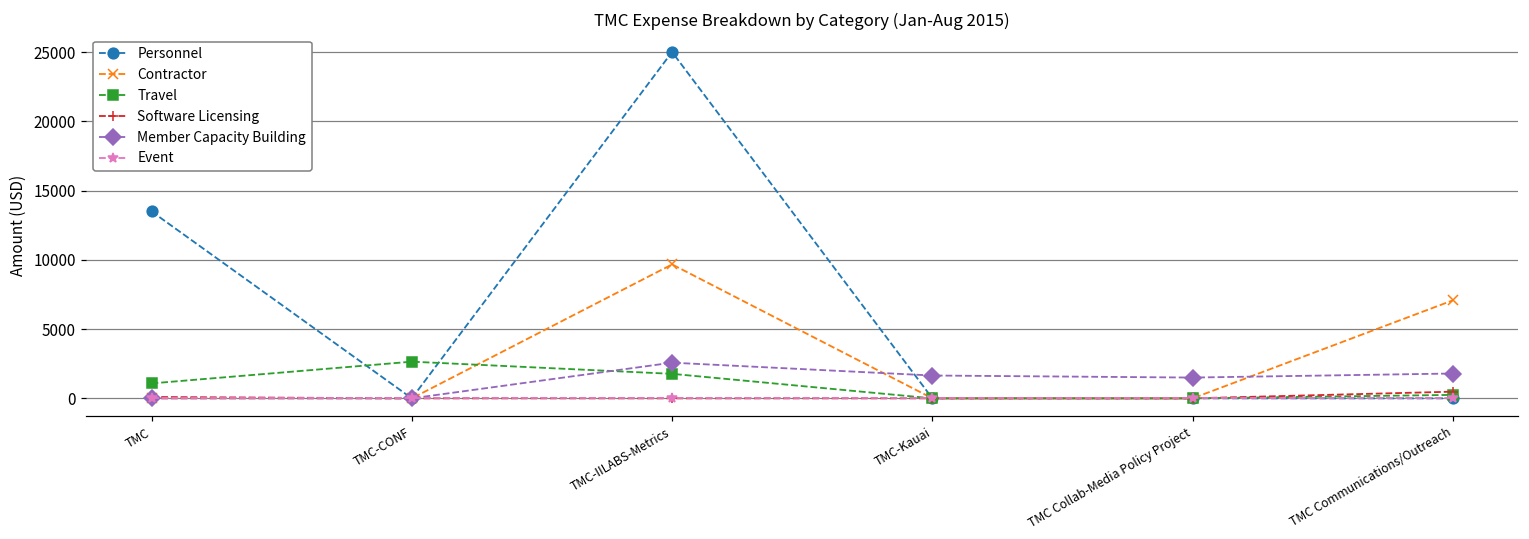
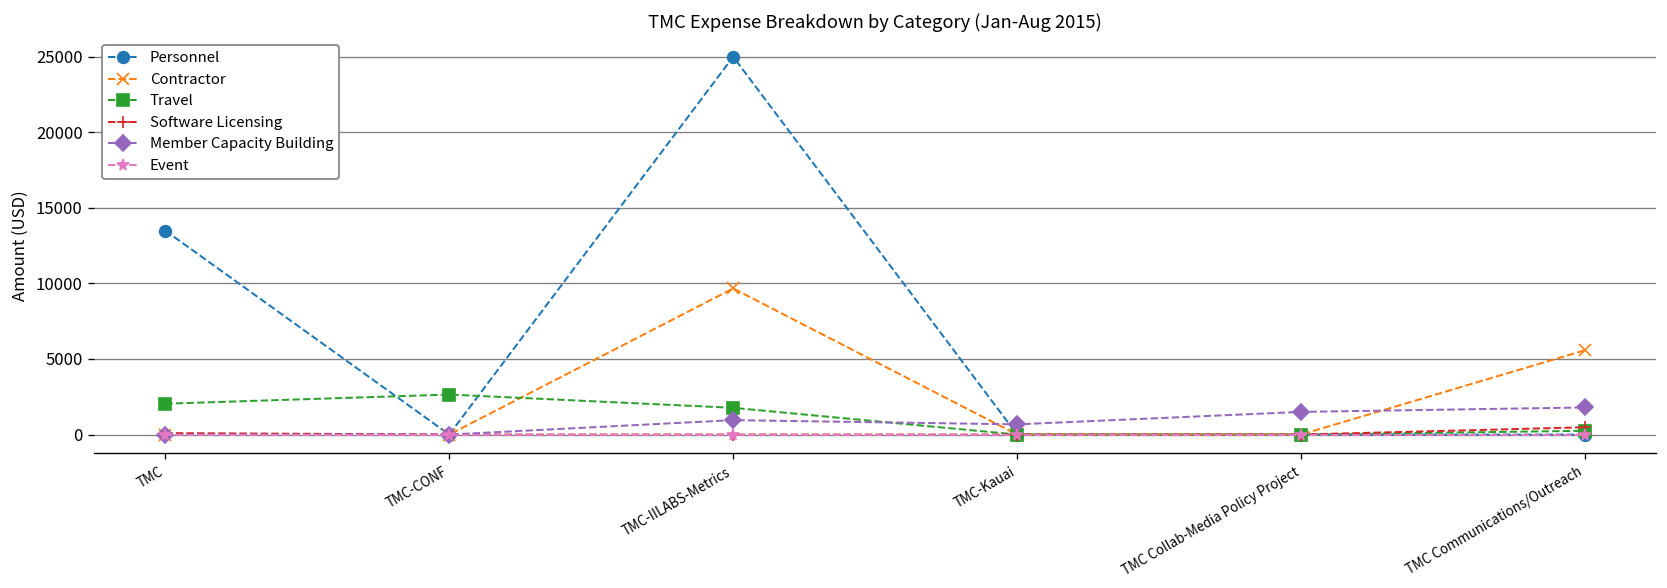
  {
    "Personnel": {
      "TMC": 13500,
      "TMC-IILABS-Metrics": 25000
    },
    "Contractor": {
      "TMC-IILABS-Metrics": 9700,
-     "TMC Communications/Outreach": 7100
+     "TMC Communications/Outreach": 5600
    },
    "Travel": {
-     "TMC": 1100,
+     "TMC": 2000,
      "TMC-CONF": 2600,
      "TMC-IILABS-Metrics": 1800,
      "TMC Communications/Outreach": 200
    },
    "Software Licensing": {
      "TMC Communications/Outreach": 500
    },
    "Member Capacity Building": {
-     "TMC-IILABS-Metrics": 2600,
-     "TMC-Kauai": 1600,
+     "TMC-IILABS-Metrics": 1000,
+     "TMC-Kauai": 700,
      "TMC Collab-Media Policy Project": 1500,
      "TMC Communications/Outreach": 1800
    }
  }
